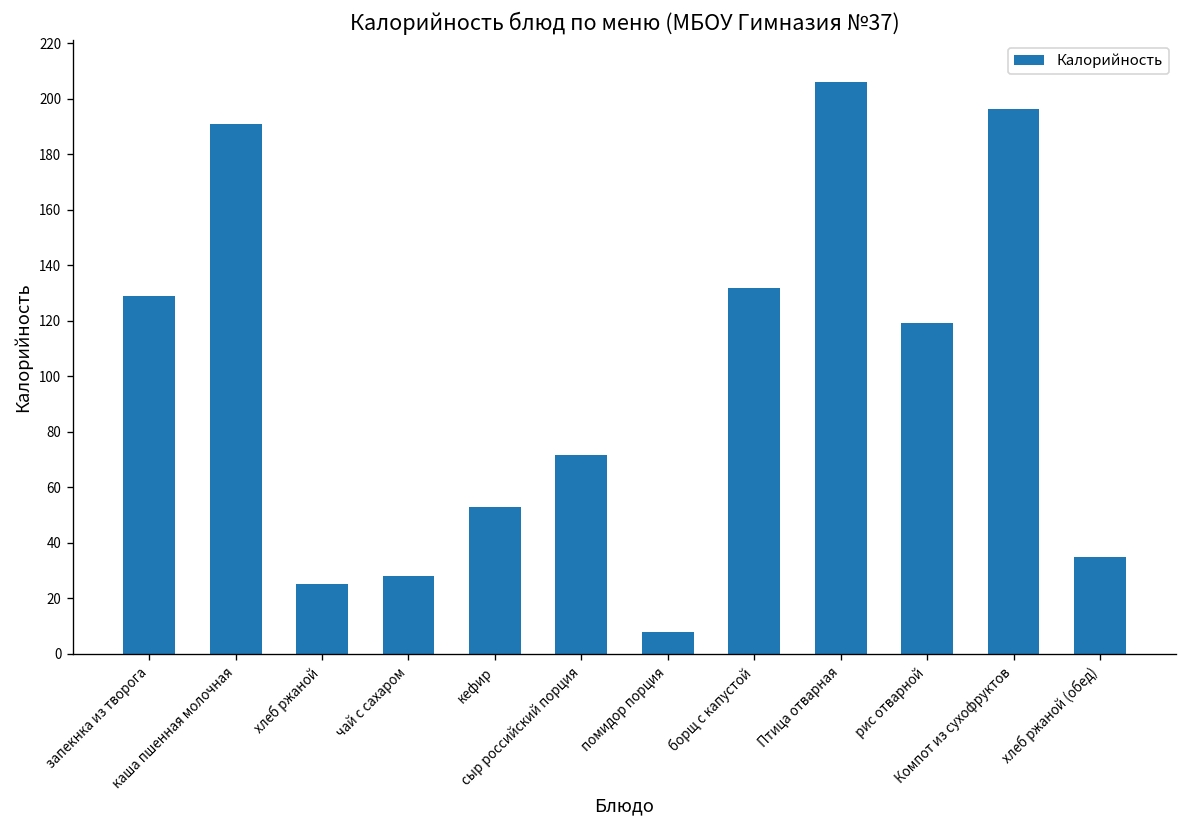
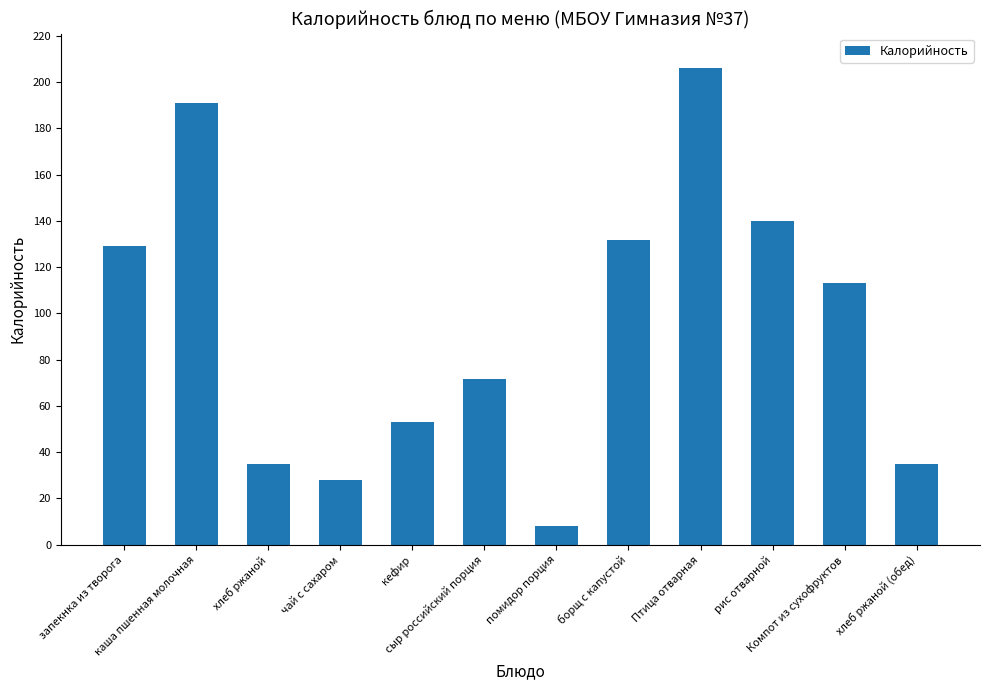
  {
    "запекнка из творога": 129,
    "каша пшенная молочная": 191,
-   "хлеб ржаной": 25,
+   "хлеб ржаной": 35,
    "чай с сахаром": 28,
    "кефир": 53,
    "сыр российский порция": 72,
    "помидор порция": 8,
    "борщ с капустой": 132,
    "Птица отварная": 206,
-   "рис отварной": 119,
-   "Компот из сухофруктов": 196,
+   "рис отварной": 140,
+   "Компот из сухофруктов": 113,
    "хлеб ржаной (обед)": 35
  }
